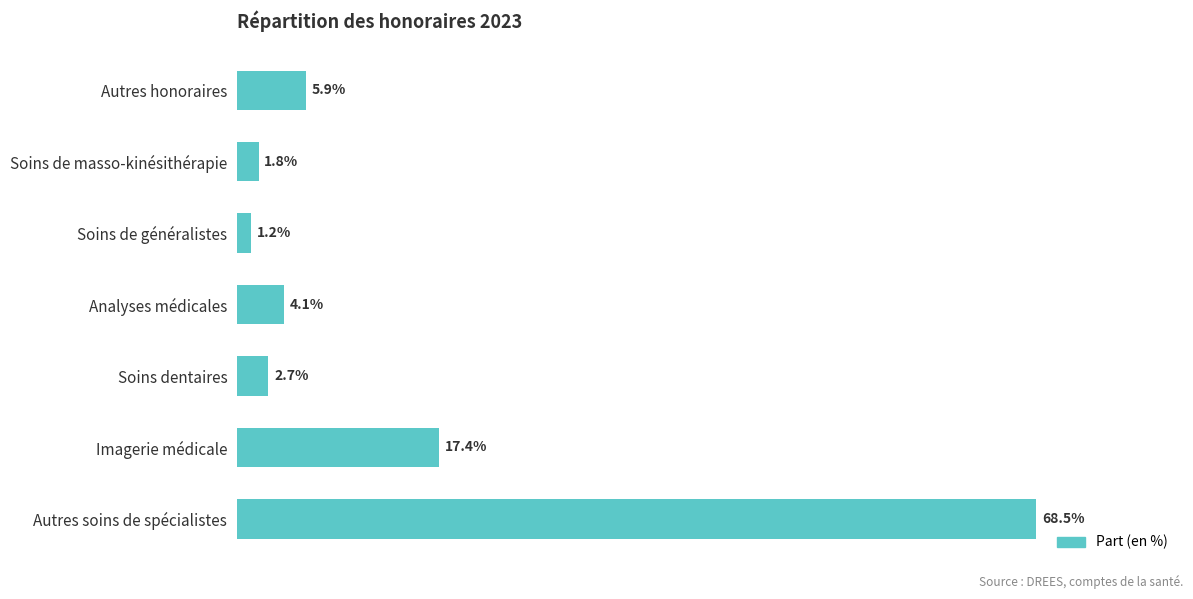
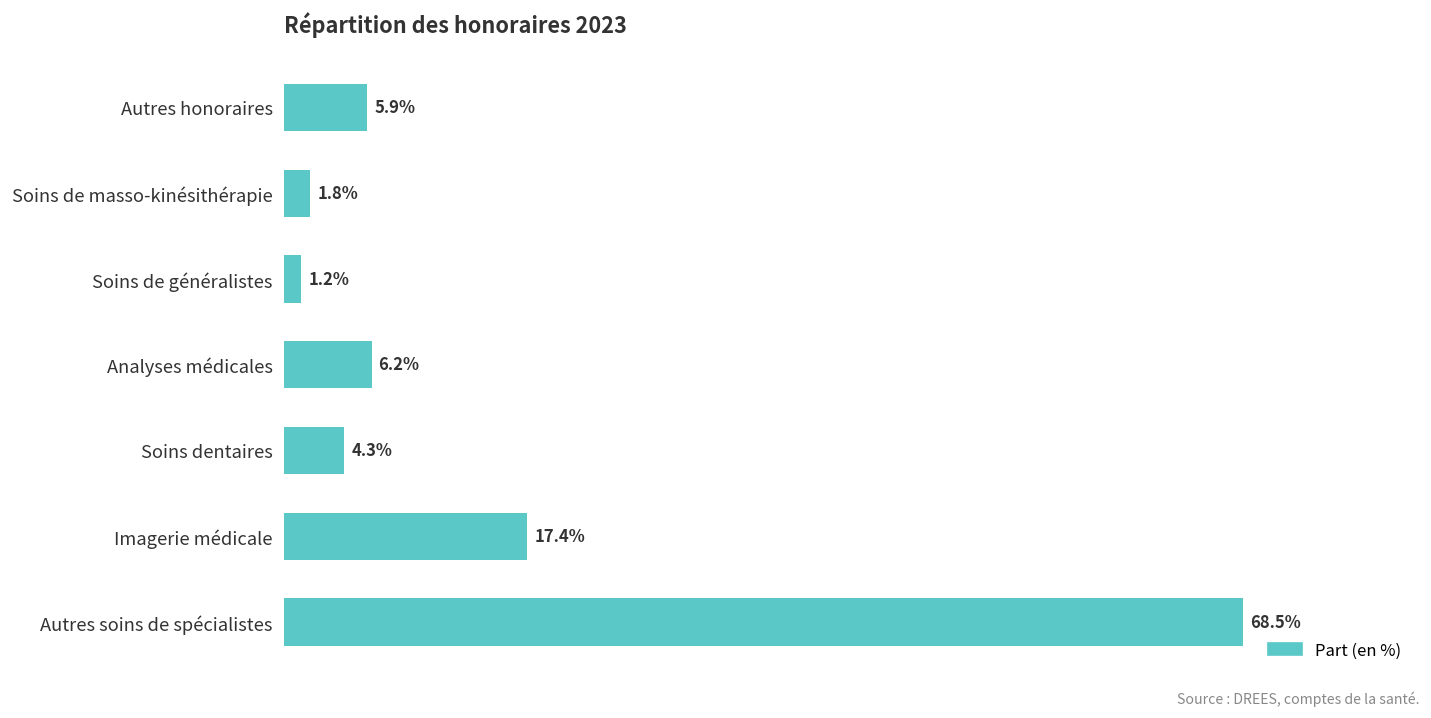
  {
    "Autres honoraires": "5.9%",
    "Soins de masso-kinésithérapie": "1.8%",
    "Soins de généralistes": "1.2%",
-   "Analyses médicales": "4.1%",
-   "Soins dentaires": "2.7%",
+   "Analyses médicales": "6.2%",
+   "Soins dentaires": "4.3%",
    "Imagerie médicale": "17.4%",
    "Autres soins de spécialistes": "68.5%"
  }
